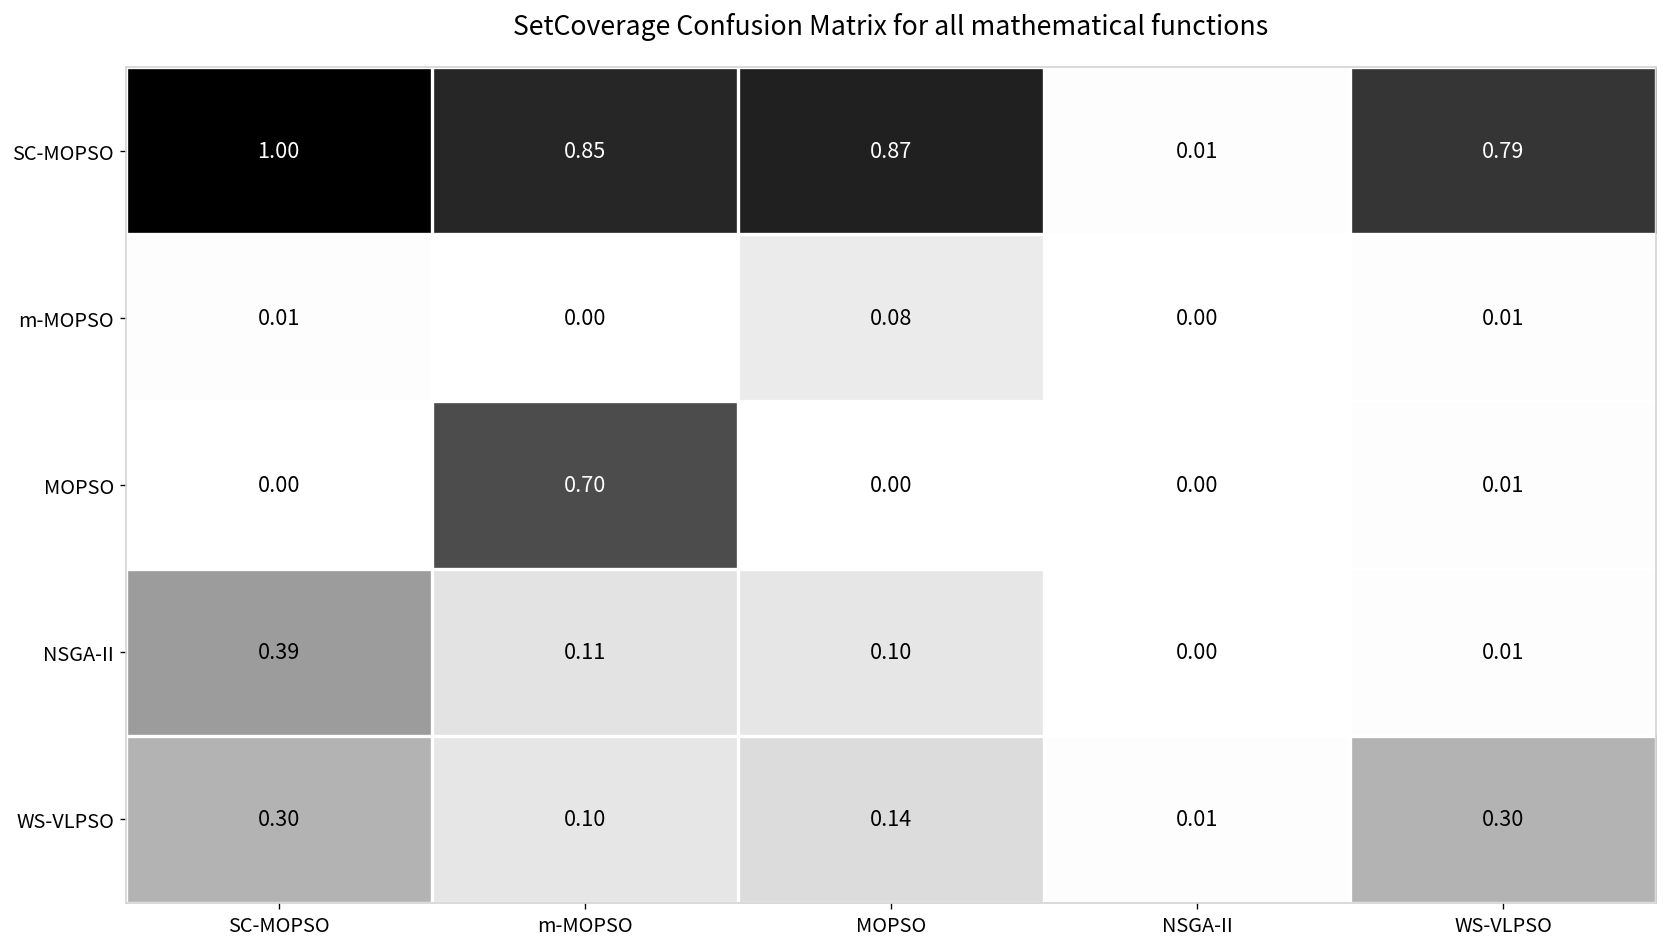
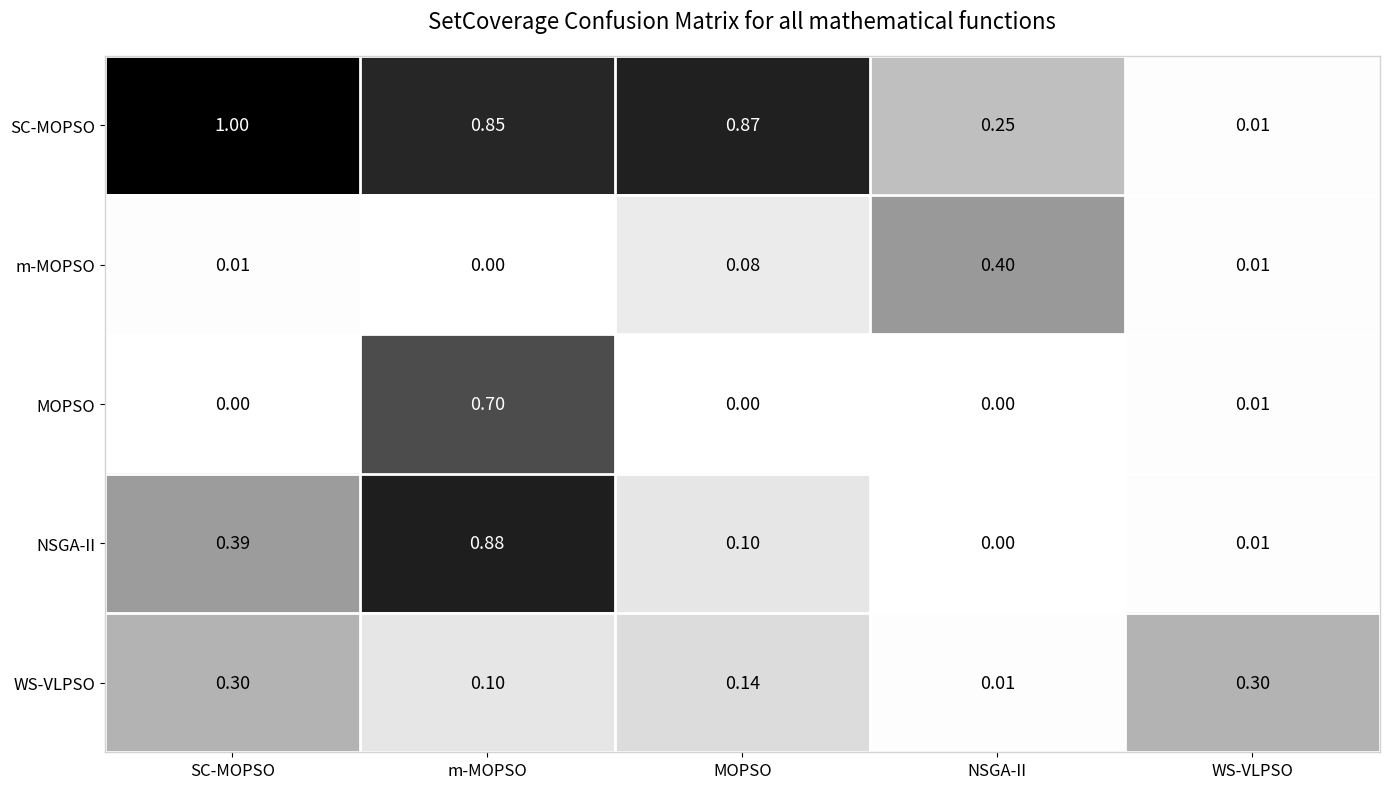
  {
    "SC-MOPSO": {
      "SC-MOPSO": 1.00,
      "m-MOPSO": 0.85,
      "MOPSO": 0.87,
-     "NSGA-II": 0.01,
-     "WS-VLPSO": 0.79
+     "NSGA-II": 0.25,
+     "WS-VLPSO": 0.01
    },
    "m-MOPSO": {
      "SC-MOPSO": 0.01,
      "m-MOPSO": 0.00,
      "MOPSO": 0.08,
-     "NSGA-II": 0.00,
+     "NSGA-II": 0.40,
      "WS-VLPSO": 0.01
    },
    "MOPSO": {
      "SC-MOPSO": 0.00,
      "m-MOPSO": 0.70,
      "MOPSO": 0.00,
      "NSGA-II": 0.00,
      "WS-VLPSO": 0.01
    },
    "NSGA-II": {
      "SC-MOPSO": 0.39,
-     "m-MOPSO": 0.11,
+     "m-MOPSO": 0.88,
      "MOPSO": 0.10,
      "NSGA-II": 0.00,
      "WS-VLPSO": 0.01
    },
    "WS-VLPSO": {
      "SC-MOPSO": 0.30,
      "m-MOPSO": 0.10,
      "MOPSO": 0.14,
      "NSGA-II": 0.01,
      "WS-VLPSO": 0.30
    }
  }
